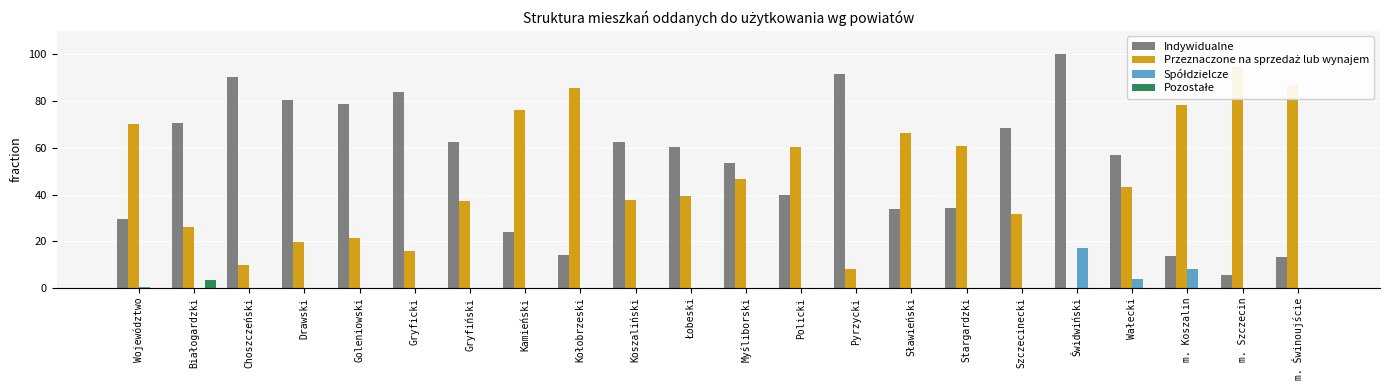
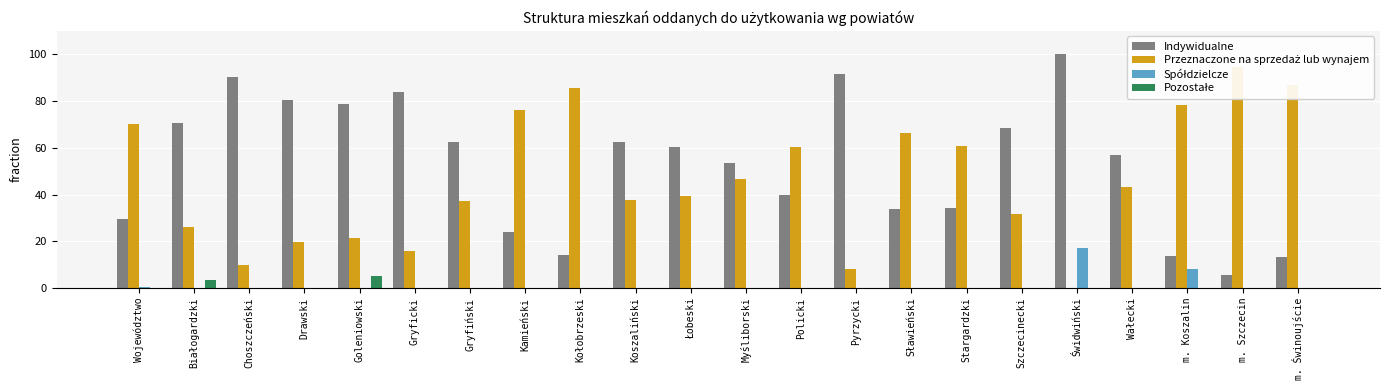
  {
    "Indywidualne": {
      "Województwo": 29,
      "Białogardzki": 70,
      "Choszczeński": 90,
      "Drawski": 80,
      "Goleniowski": 79,
      "Gryficki": 84,
      "Gryfiński": 63,
      "Kamieński": 24,
      "Kołobrzeski": 14,
      "Koszaliński": 62,
      "Łobeski": 60,
      "Myśliborski": 53,
      "Policki": 40,
      "Pyrzycki": 92,
      "Sławieński": 34,
      "Stargardzki": 34,
      "Szczecinecki": 68,
      "Świdwiński": 100,
      "Wałecki": 57,
      "m. Koszalin": 14,
      "m. Szczecin": 5,
      "m. Świnoujście": 13
    },
    "Przeznaczone na sprzedaż lub wynajem": {
      "Województwo": 70,
      "Białogardzki": 26,
      "Choszczeński": 10,
      "Drawski": 20,
      "Goleniowski": 21,
      "Gryficki": 16,
      "Gryfiński": 37,
      "Kamieński": 76,
      "Kołobrzeski": 86,
      "Koszaliński": 38,
      "Łobeski": 40,
      "Myśliborski": 47,
      "Policki": 60,
      "Pyrzycki": 8,
      "Sławieński": 66,
      "Stargardzki": 61,
      "Szczecinecki": 32,
      "Świdwiński": 0,
      "Wałecki": 43,
      "m. Koszalin": 78
    },
    "Spółdzielcze": {
      "Białogardzki": 0,
      "Choszczeński": 0,
      "Drawski": 0,
      "Goleniowski": 0,
      "Gryficki": 0,
      "Gryfiński": 0,
      "Kamieński": 0,
      "Kołobrzeski": 0,
      "Koszaliński": 0,
      "Łobeski": 0,
      "Myśliborski": 0,
      "Policki": 0,
      "Pyrzycki": 0,
      "Sławieński": 0,
      "Stargardzki": 0,
      "Szczecinecki": 0,
      "Świdwiński": 17,
-     "Wałecki": 4,
+     "Wałecki": 0,
      "m. Koszalin": 8,
      "m. Szczecin": 0,
      "m. Świnoujście": 0
    },
    "Pozostałe": {
      "Białogardzki": 3,
      "Choszczeński": 0,
      "Drawski": 0,
-     "Goleniowski": 0,
+     "Goleniowski": 5,
      "Gryficki": 0,
      "Gryfiński": 0,
      "Kamieński": 0,
      "Kołobrzeski": 0,
      "Koszaliński": 0,
      "Łobeski": 0,
      "Myśliborski": 0,
      "Policki": 0,
      "Pyrzycki": 0,
      "Sławieński": 0,
      "Stargardzki": 0,
      "Szczecinecki": 0,
      "Świdwiński": 0,
      "Wałecki": 0,
      "m. Koszalin": 0,
      "m. Szczecin": 0,
      "m. Świnoujście": 0
    }
  }
